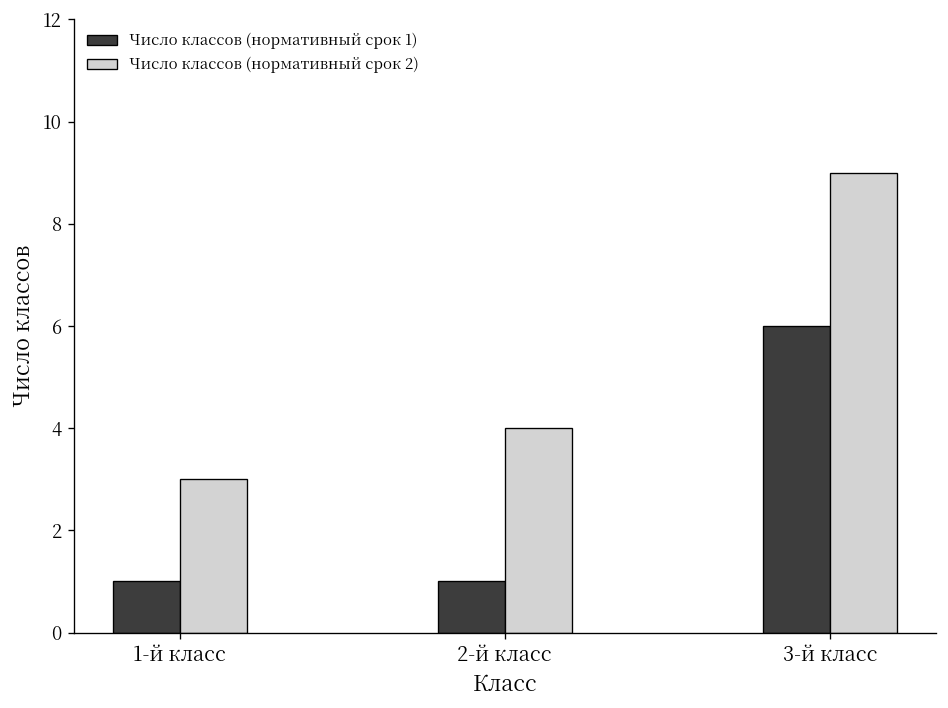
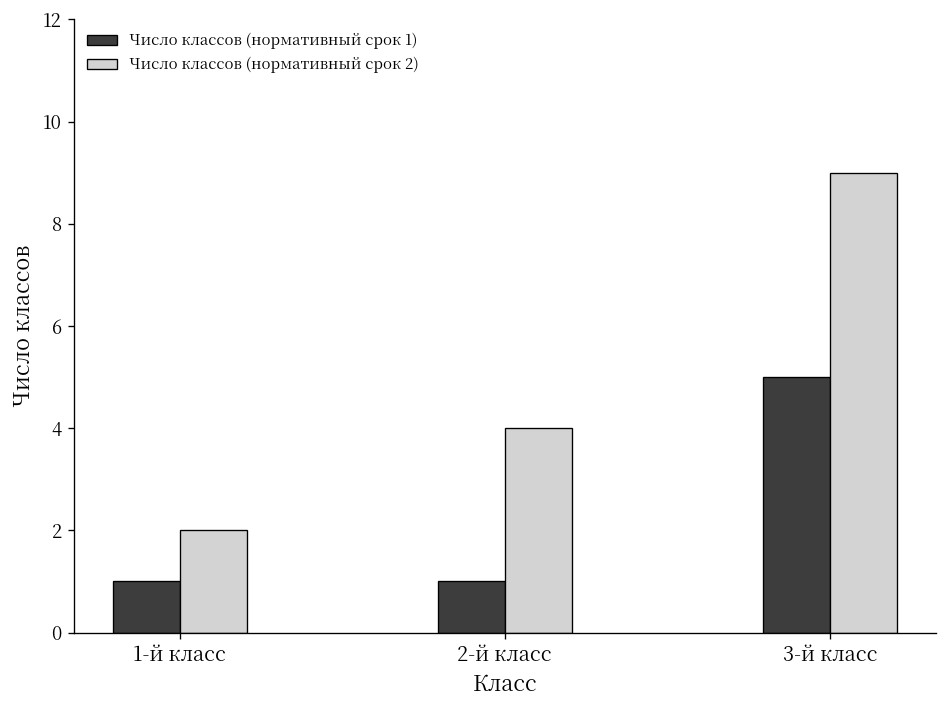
  {
    "Число классов (нормативный срок 1)": {
      "1-й класс": 1,
      "2-й класс": 1,
-     "3-й класс": 6
+     "3-й класс": 5
    },
    "Число классов (нормативный срок 2)": {
-     "1-й класс": 3,
+     "1-й класс": 2,
      "2-й класс": 4,
      "3-й класс": 9
    }
  }
